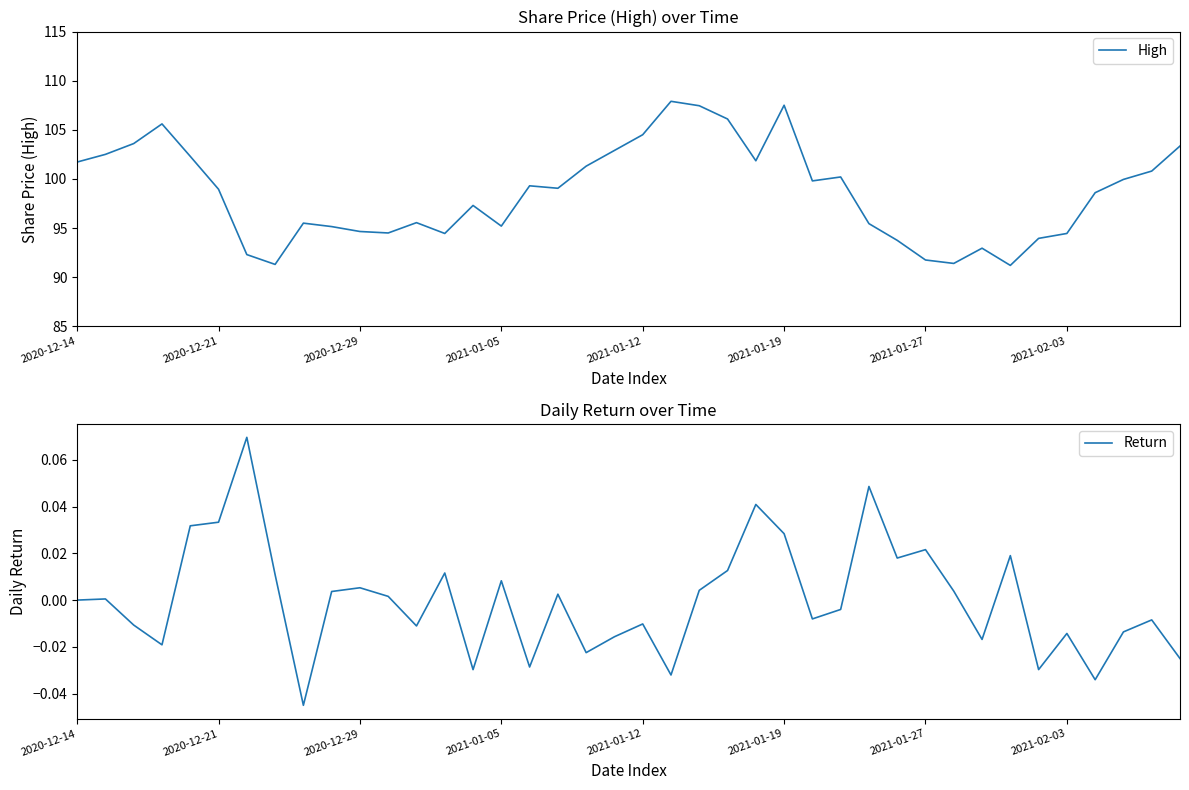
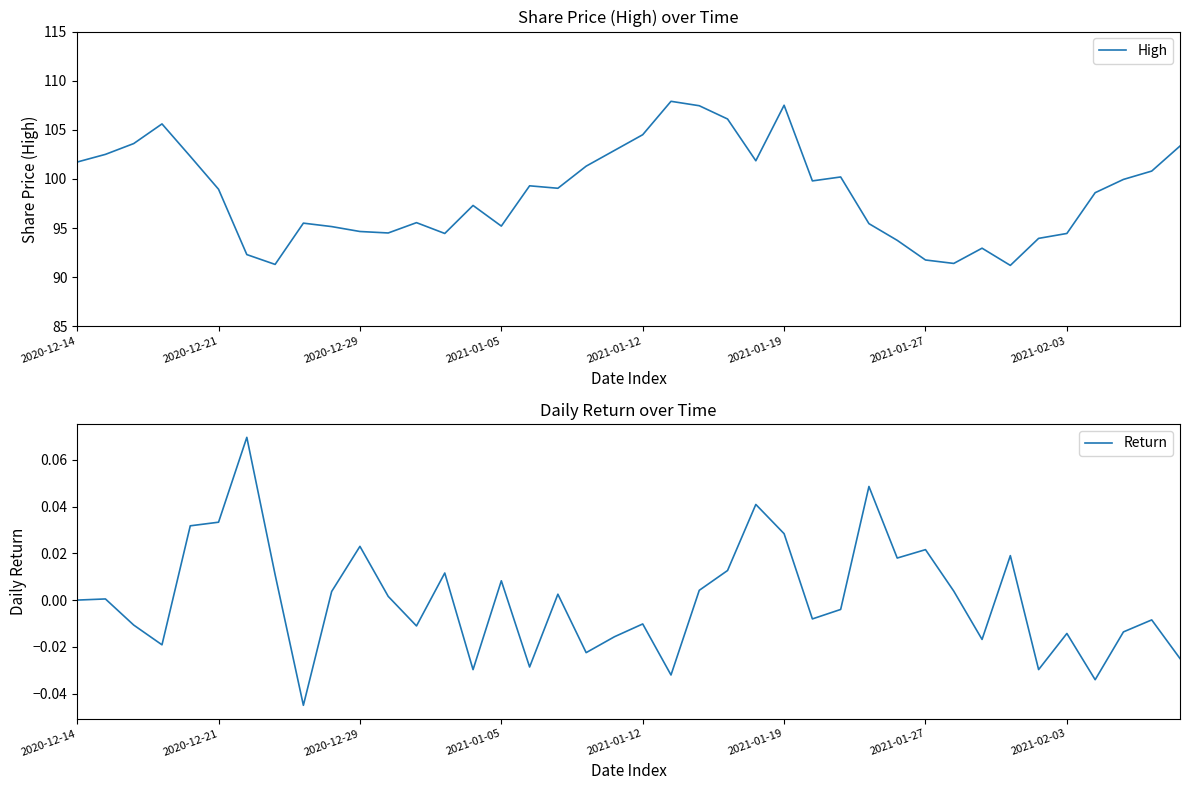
  {
    "Share Price (High) over Time": {
      "2020-12-14": 102,
      "2020-12-21": 99,
      "2020-12-29": 95,
      "2021-01-05": 95,
      "2021-01-12": 105,
      "2021-01-19": 108,
      "2021-01-27": 92,
      "2021-02-03": 94
    },
    "Daily Return over Time": {
      "2020-12-14": 0.000,
      "2020-12-21": 0.033,
-     "2020-12-29": 0.005,
+     "2020-12-29": 0.023,
      "2021-01-05": 0.008,
      "2021-01-12": -0.010,
      "2021-01-19": 0.028,
      "2021-01-27": 0.022,
      "2021-02-03": -0.014
    }
  }
